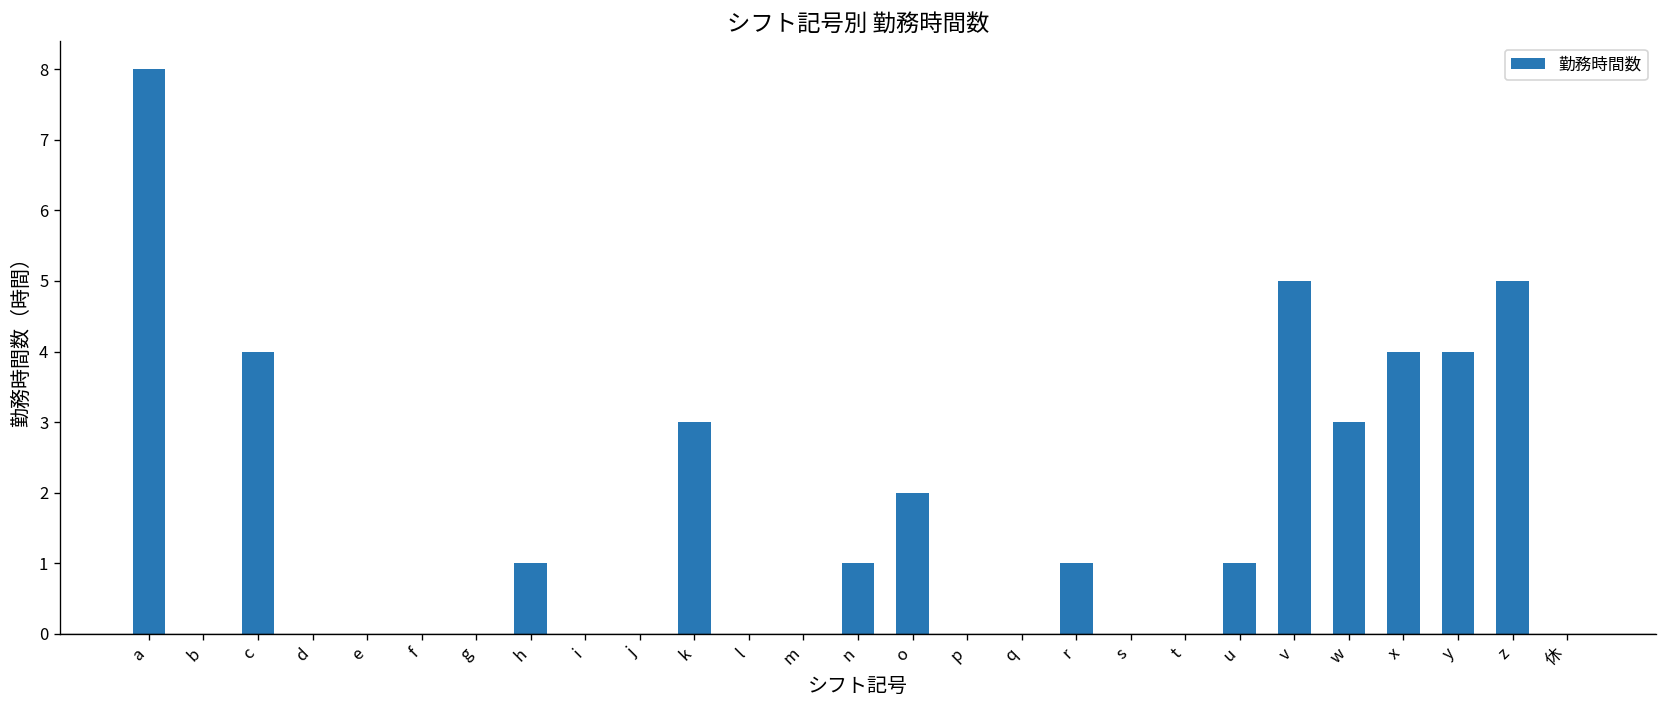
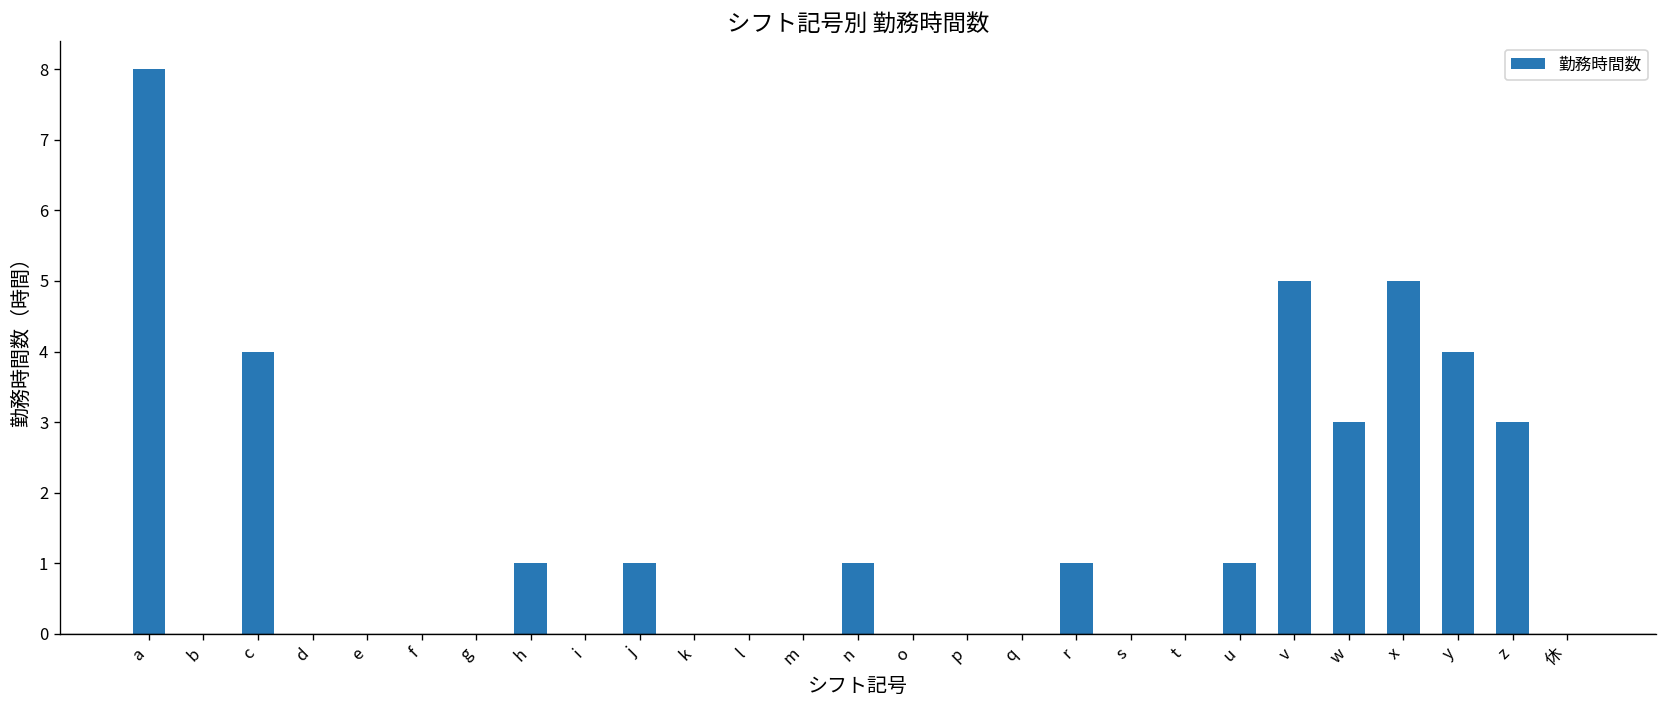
  {
    "a": 8,
    "b": 0,
    "c": 4,
    "d": 0,
    "e": 0,
    "f": 0,
    "g": 0,
    "h": 1,
    "i": 0,
-   "j": 0,
-   "k": 3,
+   "j": 1,
+   "k": 0,
    "l": 0,
    "m": 0,
    "n": 1,
-   "o": 2,
+   "o": 0,
    "p": 0,
    "q": 0,
    "r": 1,
    "s": 0,
    "t": 0,
    "u": 1,
    "v": 5,
    "w": 3,
-   "x": 4,
+   "x": 5,
    "y": 4,
-   "z": 5,
+   "z": 3,
    "休": 0
  }
